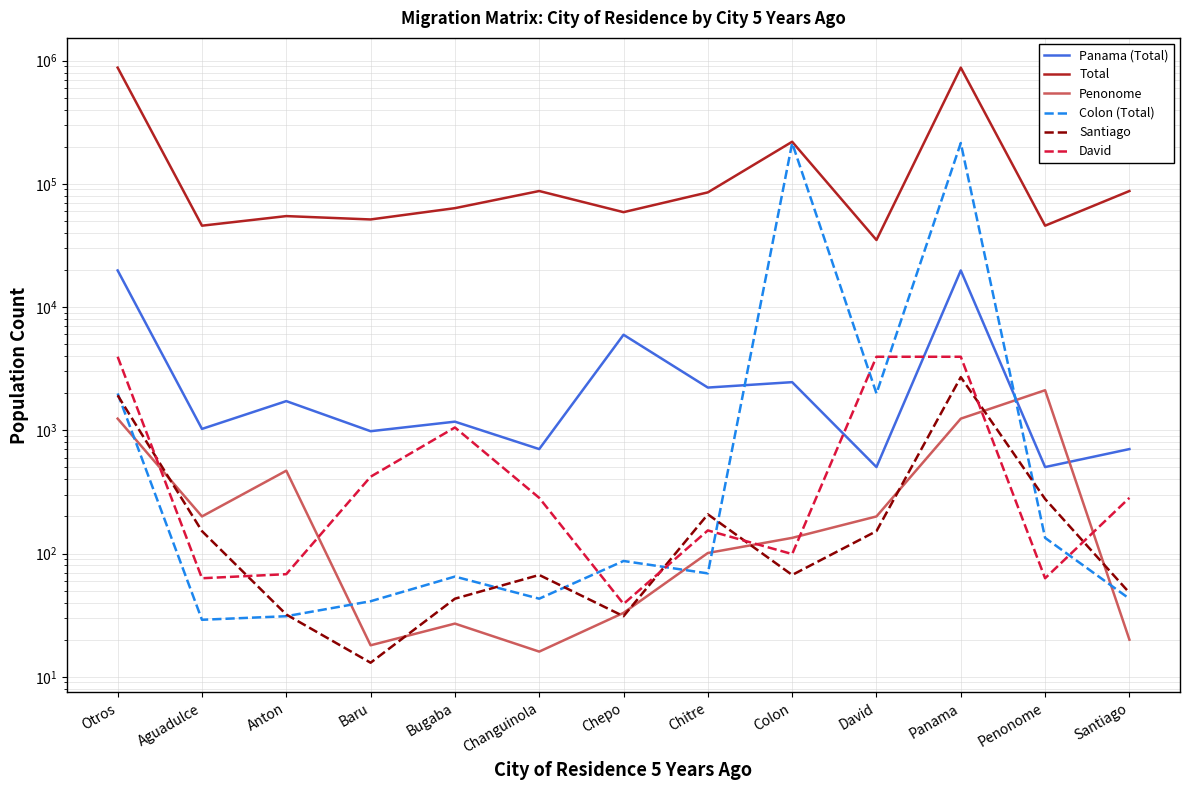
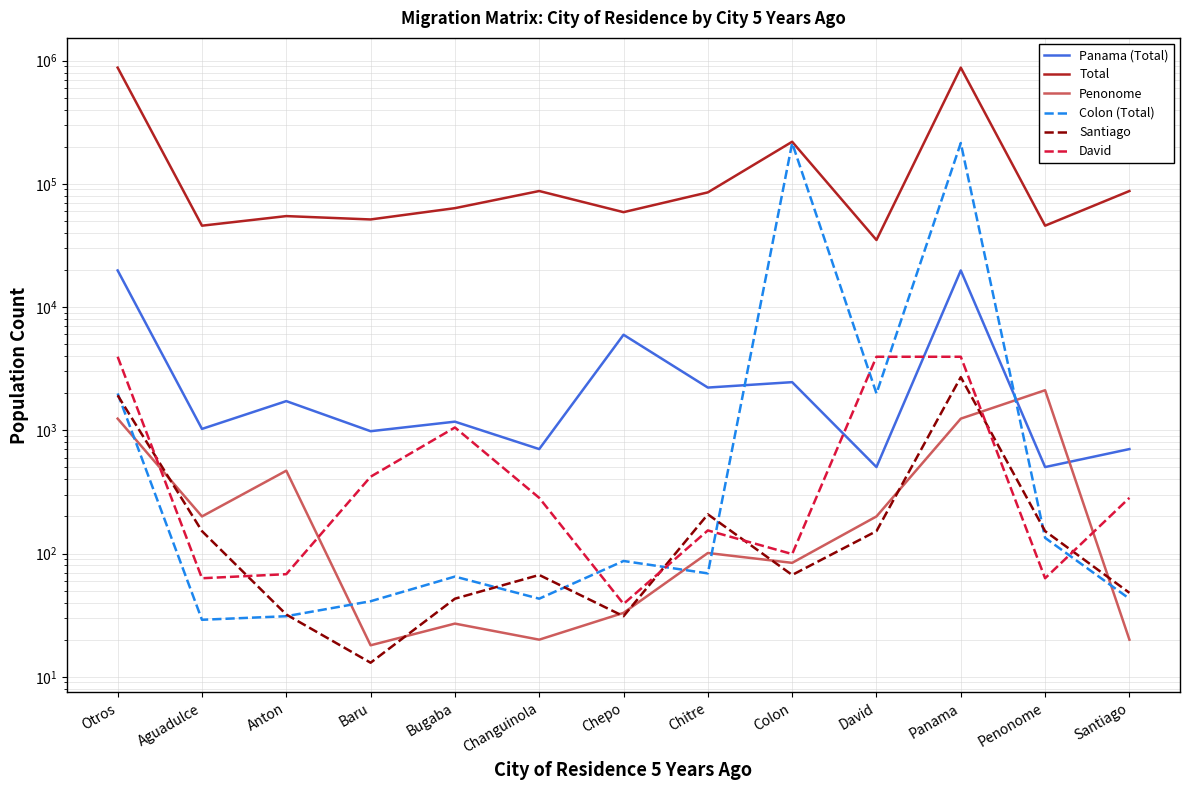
  {
    "Penonome": {
      "Otros": 1200,
      "Aguadulce": 200,
      "Anton": 470,
      "Baru": 18,
      "Bugaba": 27,
-     "Changuinola": 16,
+     "Changuinola": 20,
      "Chepo": 33,
      "Chitre": 100,
-     "Colon": 130,
+     "Colon": 80,
      "David": 200,
      "Panama": 1200,
      "Penonome": 2100,
      "Santiago": 20
    },
    "Santiago": {
      "Aguadulce": 150,
      "Baru": 13,
      "Bugaba": 43,
      "Changuinola": 70,
      "Chepo": 31,
      "Chitre": 210,
      "Colon": 70,
      "David": 150,
      "Panama": 2700,
-     "Penonome": 280,
+     "Penonome": 150,
      "Santiago": 48
    }
  }
